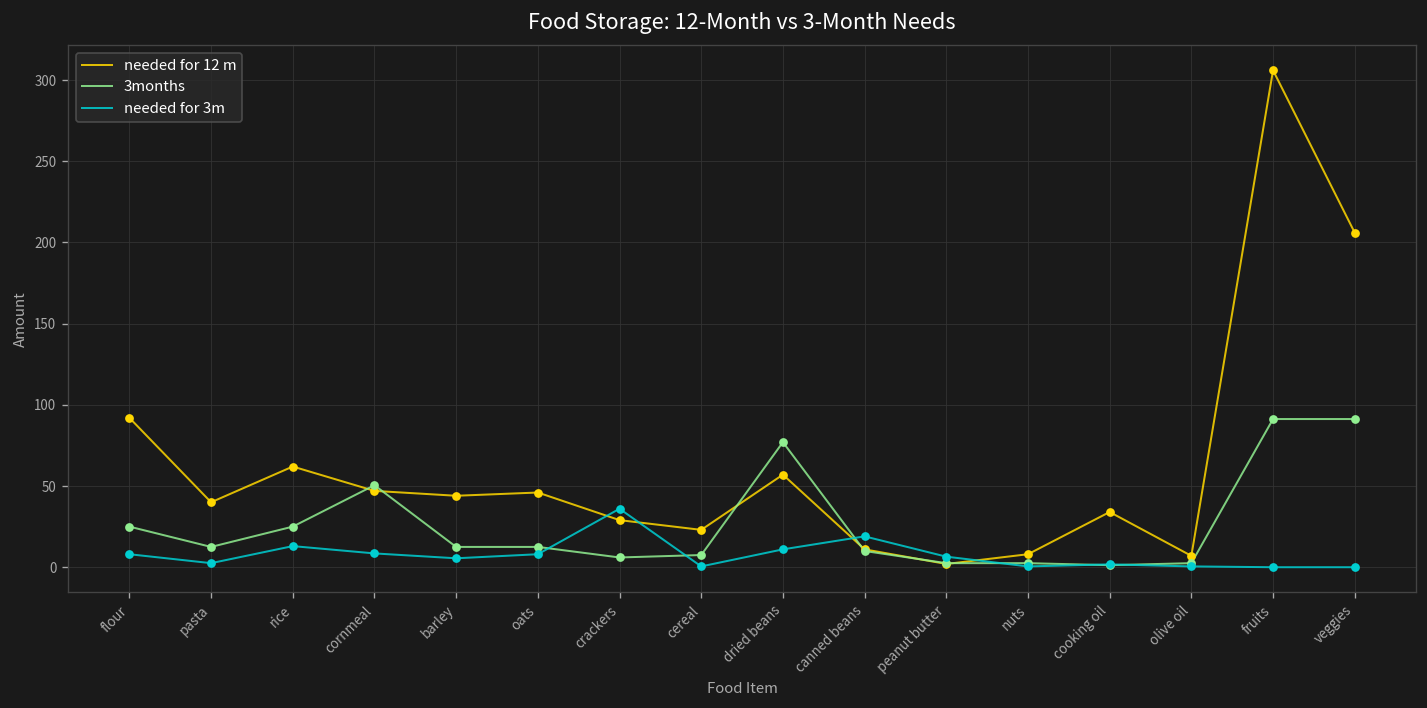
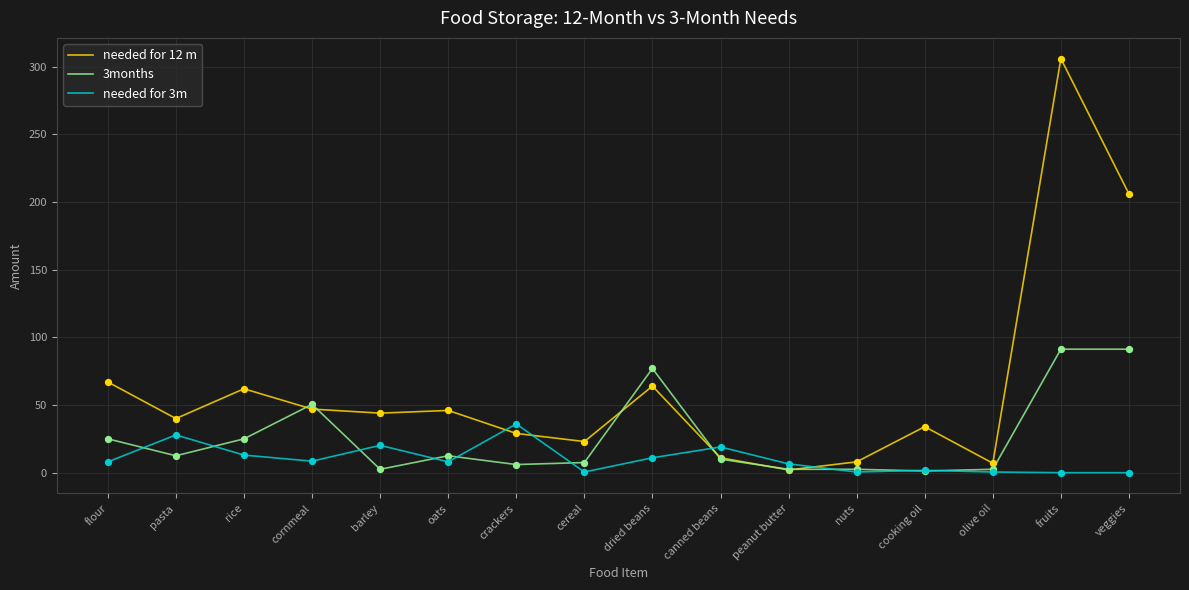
  {
    "needed for 12 m": {
-     "flour": 92,
+     "flour": 67,
      "pasta": 40,
      "rice": 62,
      "cornmeal": 47,
      "barley": 44,
      "oats": 46,
      "crackers": 29,
      "cereal": 23,
-     "dried beans": 57,
+     "dried beans": 64,
      "nuts": 8,
      "cooking oil": 34,
      "olive oil": 7,
      "fruits": 306,
      "veggies": 206
    },
    "3months": {
      "flour": 25,
      "pasta": 13,
      "rice": 25,
      "cornmeal": 51,
-     "barley": 13,
+     "barley": 3,
      "oats": 13,
      "crackers": 6,
      "cereal": 8,
      "dried beans": 77,
      "nuts": 3,
      "olive oil": 3,
      "fruits": 91,
      "veggies": 91
    },
    "needed for 3m": {
      "flour": 8,
-     "pasta": 3,
+     "pasta": 28,
      "rice": 13,
      "cornmeal": 9,
-     "barley": 6,
+     "barley": 20,
      "oats": 8,
      "crackers": 36,
      "cereal": 1,
      "dried beans": 11,
      "canned beans": 19,
      "peanut butter": 7,
      "nuts": 1,
      "olive oil": 1,
      "fruits": 0,
      "veggies": 0
    }
  }
